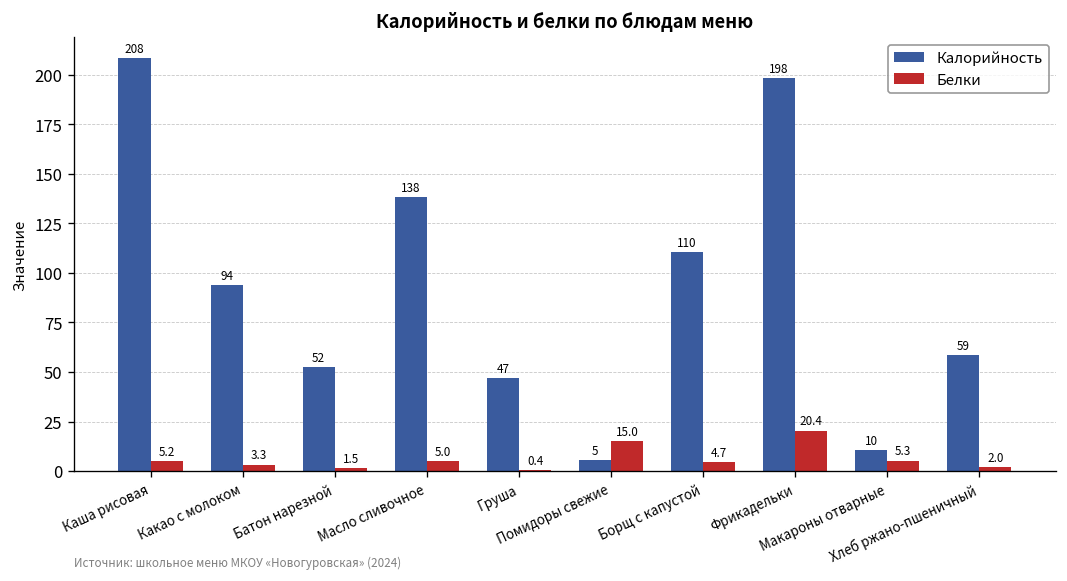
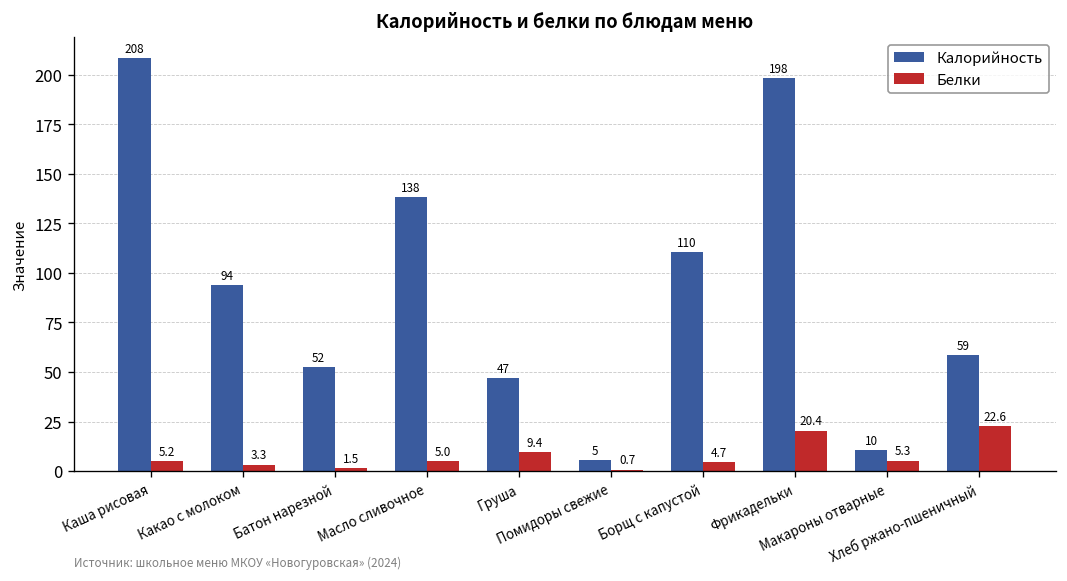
  {
    "Калорийность": {
      "Каша рисовая": 208,
      "Какао с молоком": 94,
      "Батон нарезной": 52,
      "Масло сливочное": 138,
      "Груша": 47,
      "Помидоры свежие": 5,
      "Борщ с капустой": 110,
      "Фрикадельки": 198,
      "Макароны отварные": 10,
      "Хлеб ржано-пшеничный": 59
    },
    "Белки": {
      "Каша рисовая": 5.2,
      "Какао с молоком": 3.3,
      "Батон нарезной": 1.5,
      "Масло сливочное": 5.0,
-     "Груша": 0.4,
-     "Помидоры свежие": 15.0,
+     "Груша": 9.4,
+     "Помидоры свежие": 0.7,
      "Борщ с капустой": 4.7,
      "Фрикадельки": 20.4,
      "Макароны отварные": 5.3,
-     "Хлеб ржано-пшеничный": 2.0
+     "Хлеб ржано-пшеничный": 22.6
    }
  }
